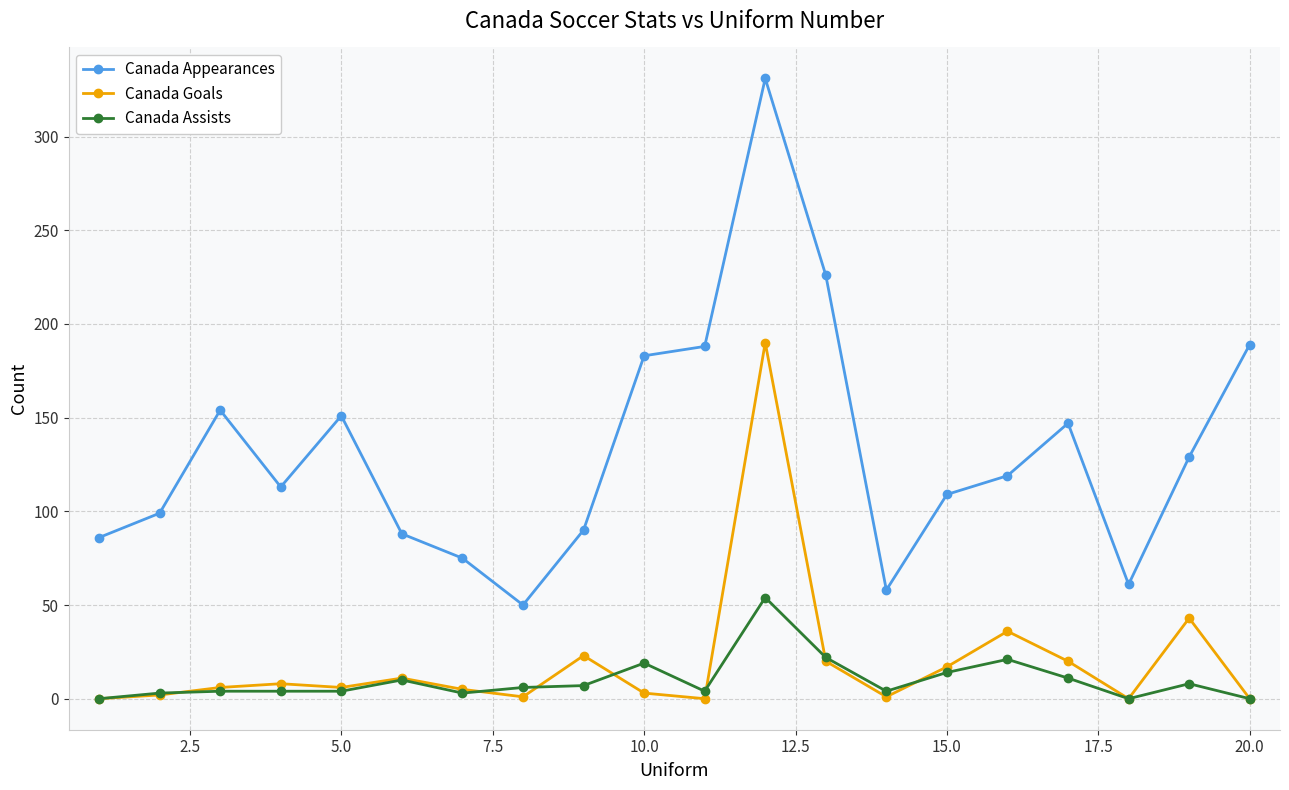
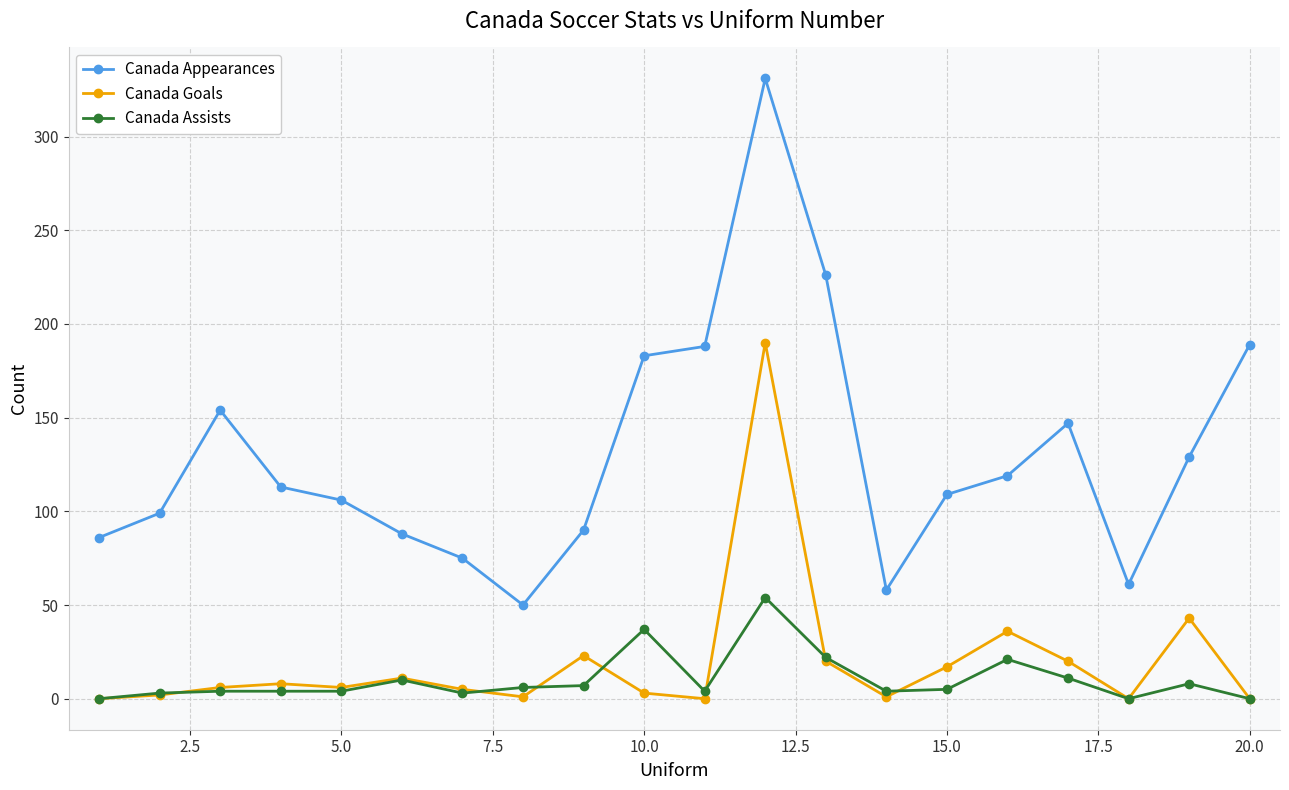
  {
    "Canada Appearances": {
-     "5.0": 151,
+     "5.0": 106,
      "10.0": 183,
      "15.0": 109,
      "20.0": 189
    },
    "Canada Goals": {
      "5.0": 6,
      "10.0": 3,
      "15.0": 17
    },
    "Canada Assists": {
      "5.0": 4,
-     "10.0": 19,
-     "15.0": 14
+     "10.0": 37,
+     "15.0": 5
    }
  }
